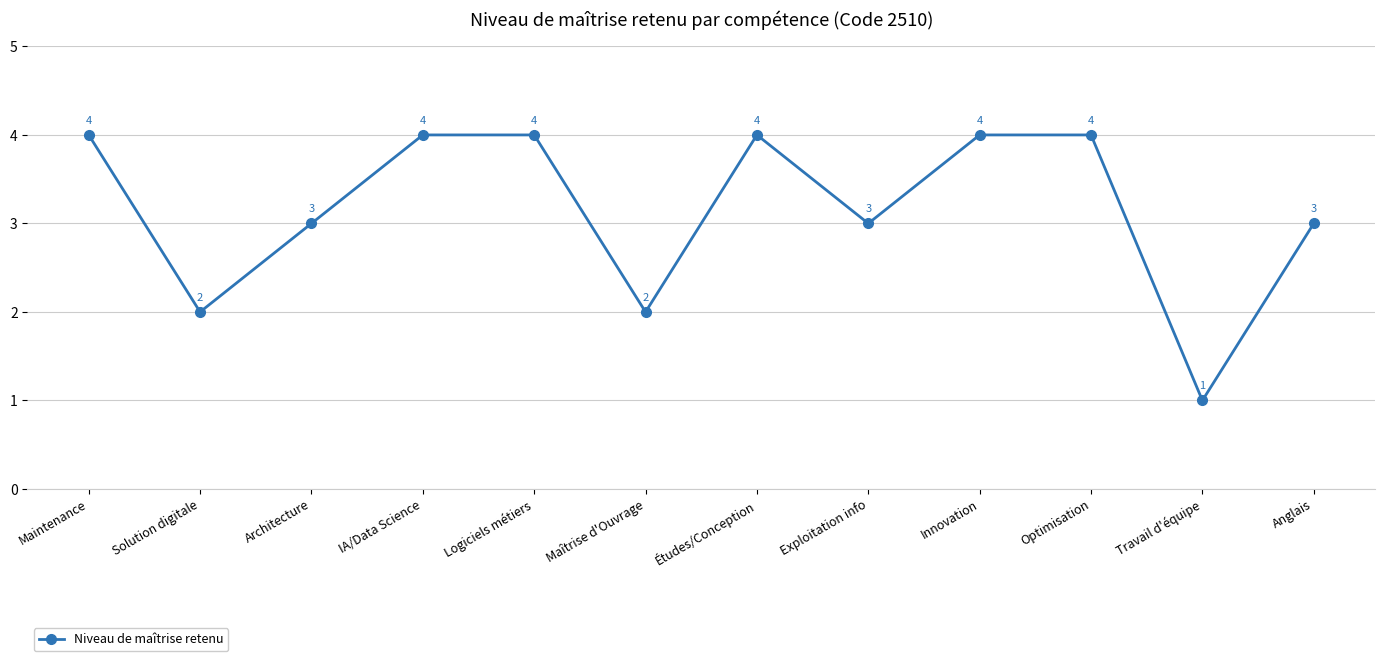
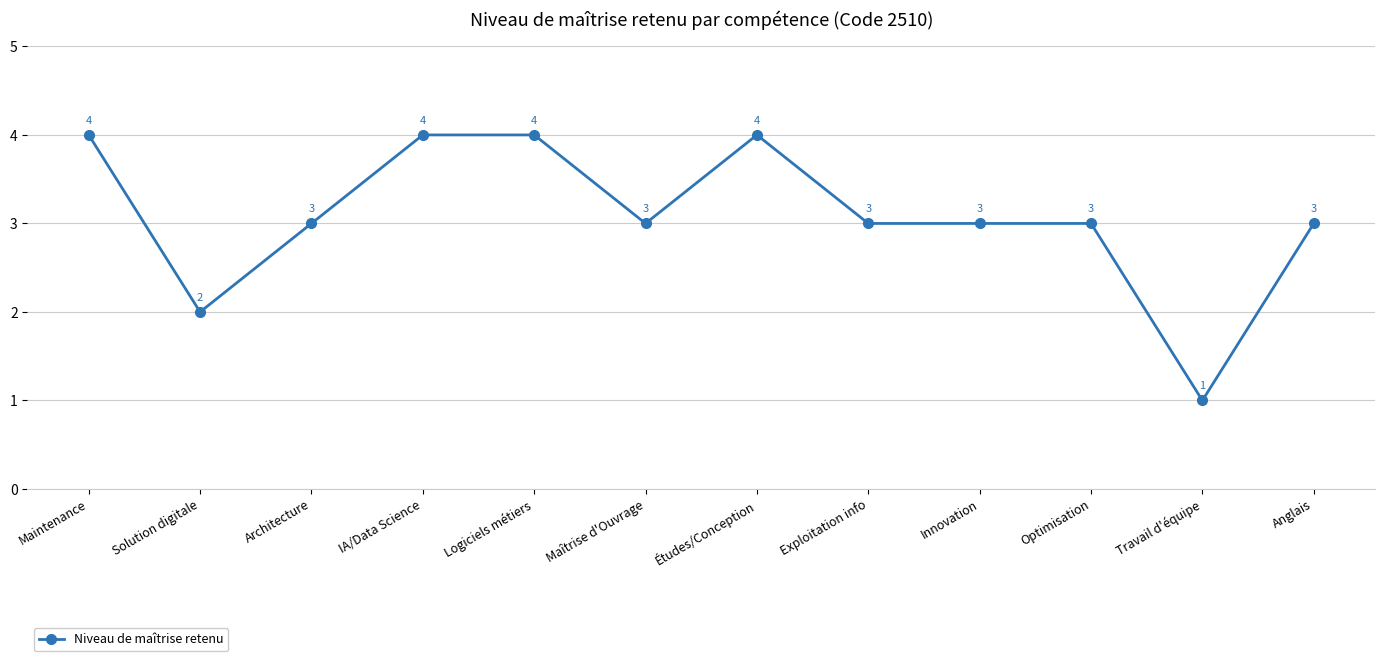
  {
    "Maintenance": 4,
    "Solution digitale": 2,
    "Architecture": 3,
    "IA/Data Science": 4,
    "Logiciels métiers": 4,
-   "Maîtrise d'Ouvrage": 2,
+   "Maîtrise d'Ouvrage": 3,
    "Études/Conception": 4,
    "Exploitation info": 3,
-   "Innovation": 4,
-   "Optimisation": 4,
+   "Innovation": 3,
+   "Optimisation": 3,
    "Travail d'équipe": 1,
    "Anglais": 3
  }
